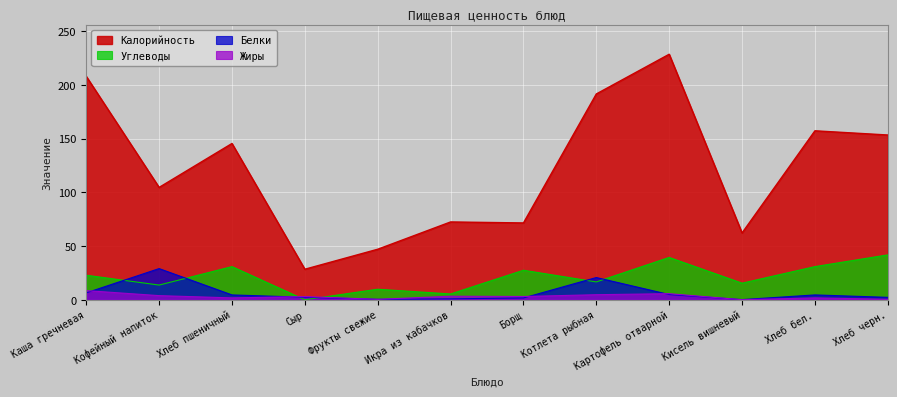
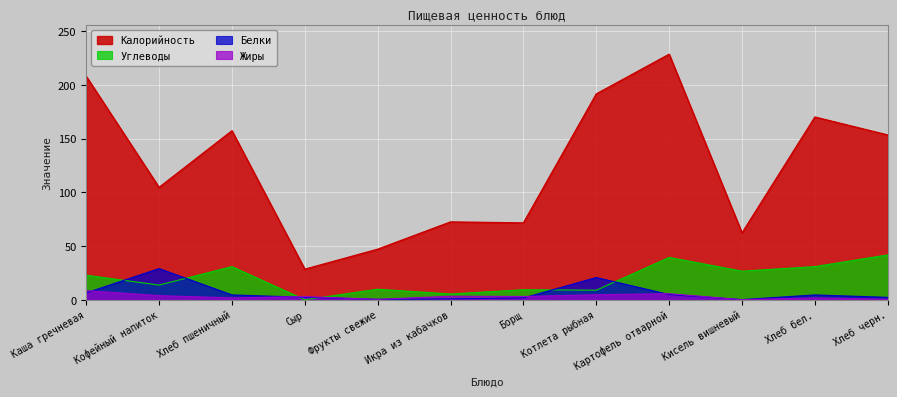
  {
    "Калорийность": {
      "Каша гречневая": 208,
      "Кофейный напиток": 105,
-     "Хлеб пшеничный": 145,
+     "Хлеб пшеничный": 157,
      "Сыр": 28,
      "Фрукты свежие": 47,
      "Икра из кабачков": 72,
      "Борщ": 71,
      "Котлета рыбная": 191,
      "Картофель отварной": 228,
      "Кисель вишневый": 62,
-     "Хлеб бел.": 157,
+     "Хлеб бел.": 170,
      "Хлеб черн.": 153
    },
    "Углеводы": {
      "Каша гречневая": 23,
      "Кофейный напиток": 14,
      "Хлеб пшеничный": 31,
      "Фрукты свежие": 10,
-     "Борщ": 27,
-     "Котлета рыбная": 17,
+     "Борщ": 9,
+     "Котлета рыбная": 9,
      "Картофель отварной": 39,
-     "Кисель вишневый": 15,
+     "Кисель вишневый": 27,
      "Хлеб бел.": 31,
      "Хлеб черн.": 42
    },
    "Белки": {
      "Кофейный напиток": 29,
      "Хлеб пшеничный": 5,
      "Икра из кабачков": 1,
      "Котлета рыбная": 21,
      "Хлеб бел.": 5
    },
    "Жиры": {
      "Кофейный напиток": 4,
      "Хлеб пшеничный": 2,
      "Котлета рыбная": 5,
      "Хлеб бел.": 2
    }
  }
